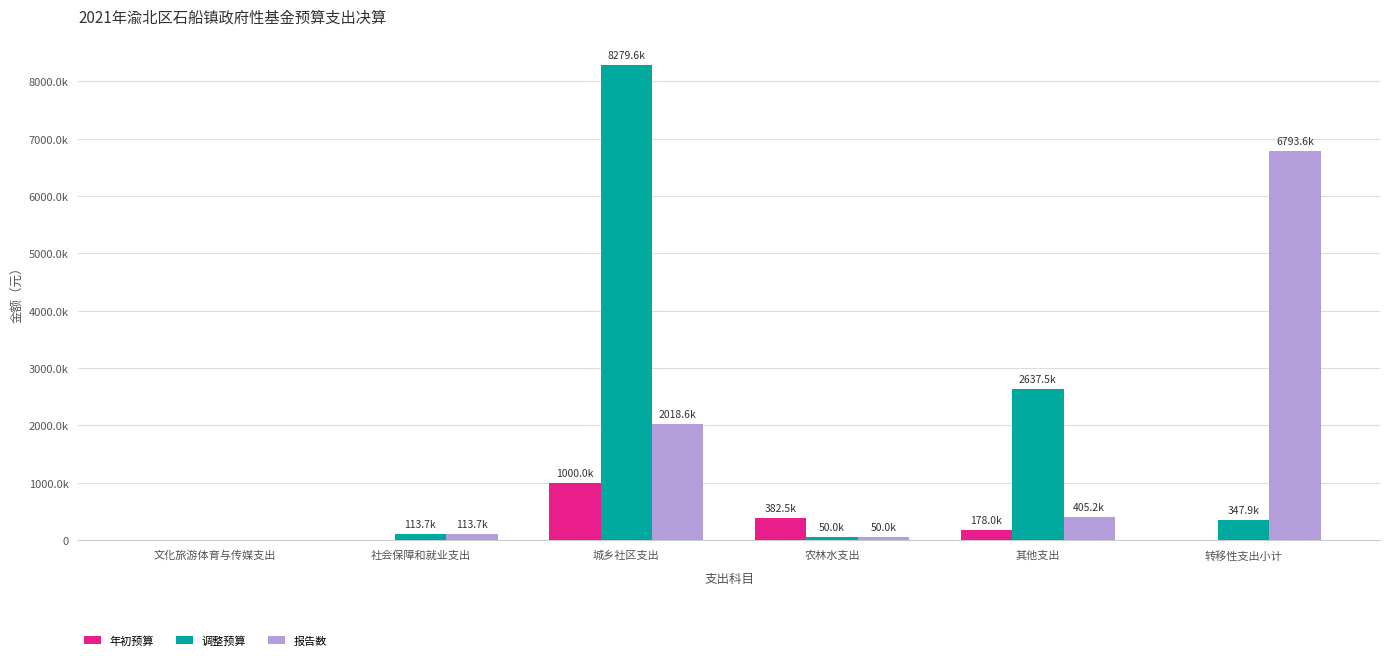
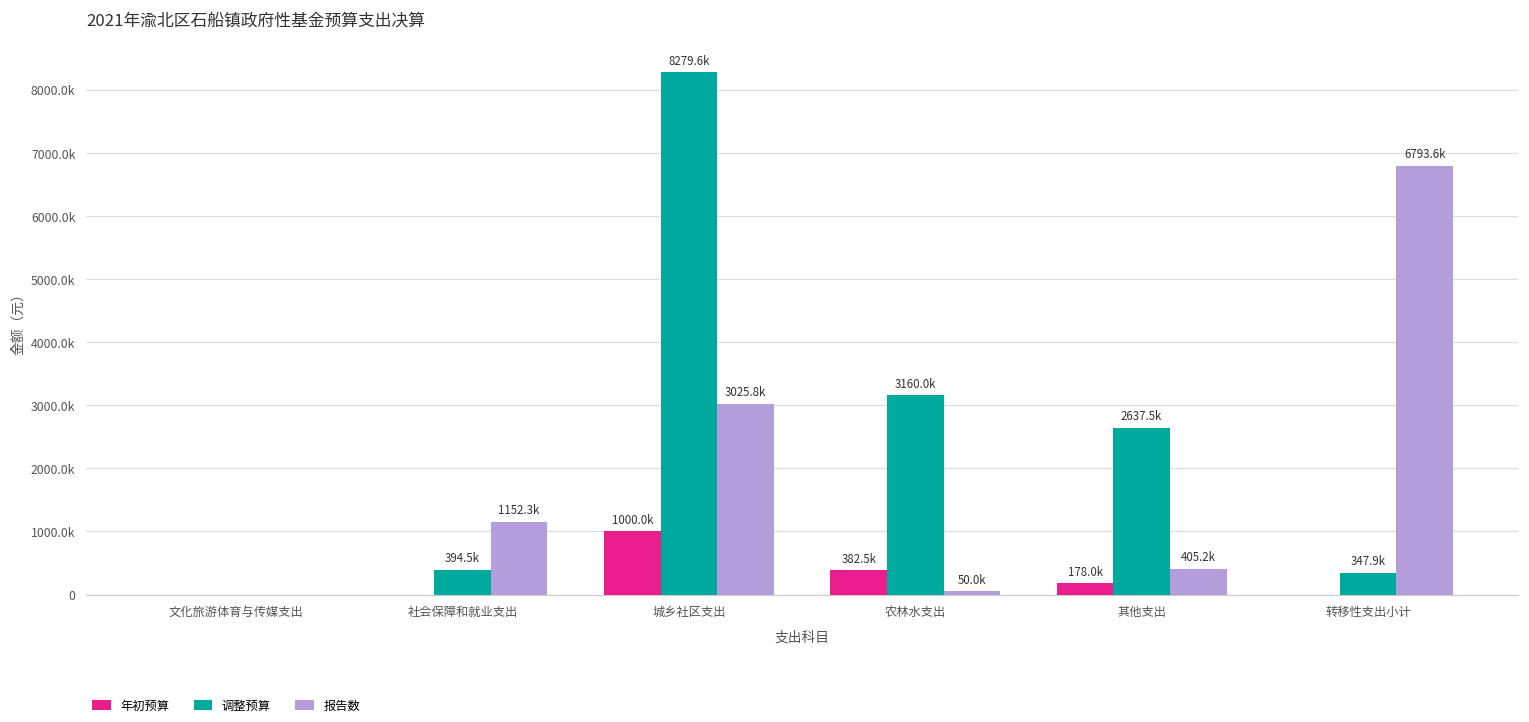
  {
    "年初预算": {
      "城乡社区支出": "1000.0k",
      "农林水支出": "382.5k",
      "其他支出": "178.0k"
    },
    "调整预算": {
-     "社会保障和就业支出": "113.7k",
+     "社会保障和就业支出": "394.5k",
      "城乡社区支出": "8279.6k",
-     "农林水支出": "50.0k",
+     "农林水支出": "3160.0k",
      "其他支出": "2637.5k",
      "转移性支出小计": "347.9k"
    },
    "报告数": {
-     "社会保障和就业支出": "113.7k",
-     "城乡社区支出": "2018.6k",
+     "社会保障和就业支出": "1152.3k",
+     "城乡社区支出": "3025.8k",
      "农林水支出": "50.0k",
      "其他支出": "405.2k",
      "转移性支出小计": "6793.6k"
    }
  }
